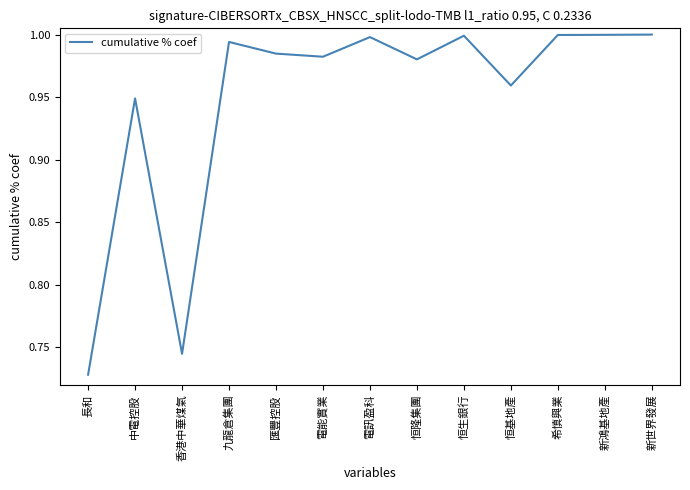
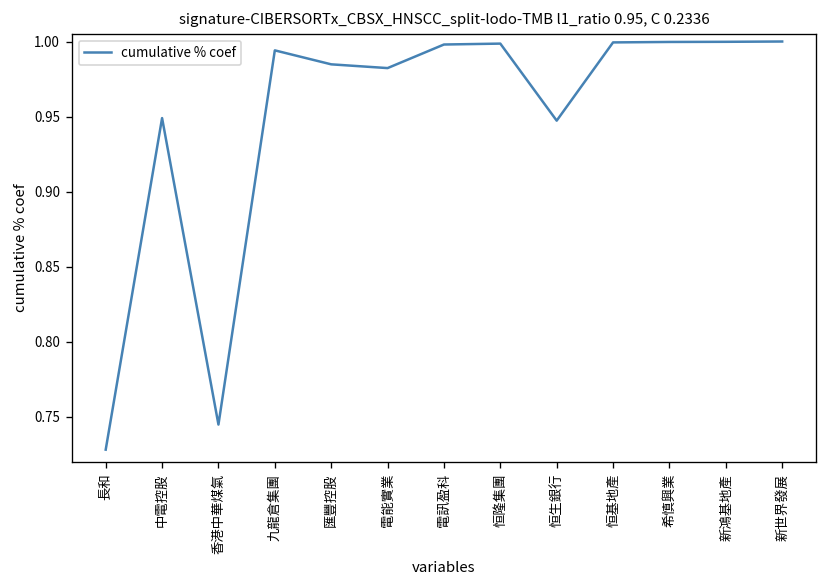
  {
    "長和": 0.728,
    "中電控股": 0.949,
    "香港中華煤氣": 0.745,
    "九龍倉集團": 0.994,
    "匯豐控股": 0.985,
    "電能實業": 0.982,
    "電訊盈科": 0.998,
-   "恒隆集團": 0.980,
-   "恒生銀行": 0.999,
-   "恒基地產": 0.959,
+   "恒隆集團": 0.999,
+   "恒生銀行": 0.947,
+   "恒基地產": 0.999,
    "希慎興業": 1.000,
    "新鴻基地產": 1.000,
    "新世界發展": 1.000
  }
